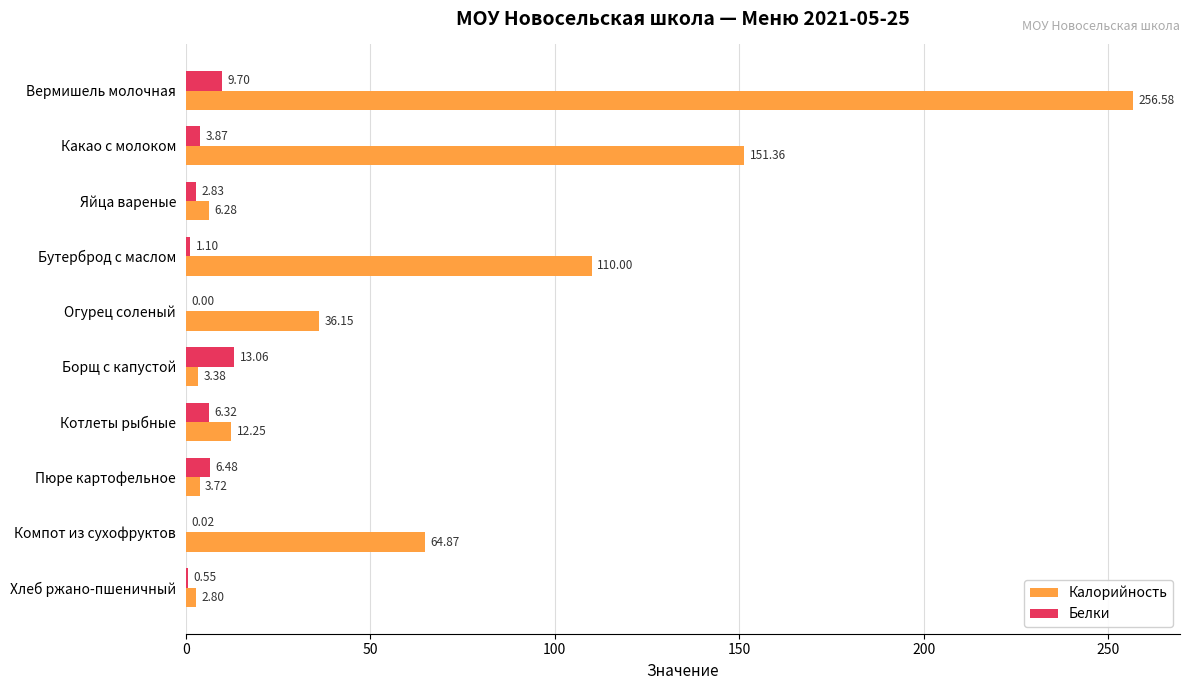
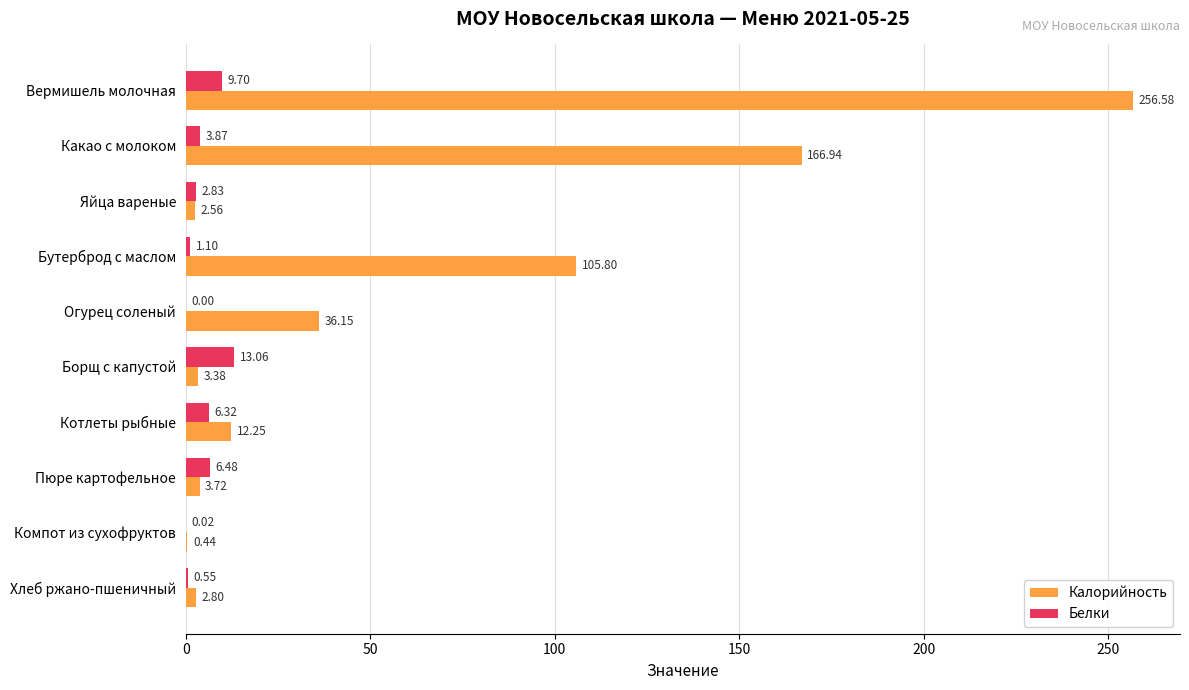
  {
    "Калорийность": {
      "Вермишель молочная": 256.58,
-     "Какао с молоком": 151.36,
-     "Яйца вареные": 6.28,
-     "Бутерброд с маслом": 110.00,
+     "Какао с молоком": 166.94,
+     "Яйца вареные": 2.56,
+     "Бутерброд с маслом": 105.80,
      "Огурец соленый": 36.15,
      "Борщ с капустой": 3.38,
      "Котлеты рыбные": 12.25,
      "Пюре картофельное": 3.72,
-     "Компот из сухофруктов": 64.87,
+     "Компот из сухофруктов": 0.44,
      "Хлеб ржано-пшеничный": 2.80
    },
    "Белки": {
      "Вермишель молочная": 9.70,
      "Какао с молоком": 3.87,
      "Яйца вареные": 2.83,
      "Бутерброд с маслом": 1.10,
      "Огурец соленый": 0.00,
      "Борщ с капустой": 13.06,
      "Котлеты рыбные": 6.32,
      "Пюре картофельное": 6.48,
      "Компот из сухофруктов": 0.02,
      "Хлеб ржано-пшеничный": 0.55
    }
  }
